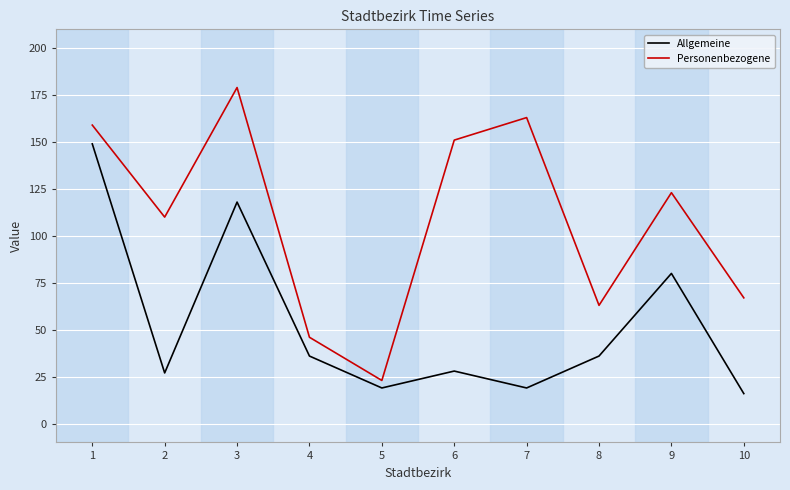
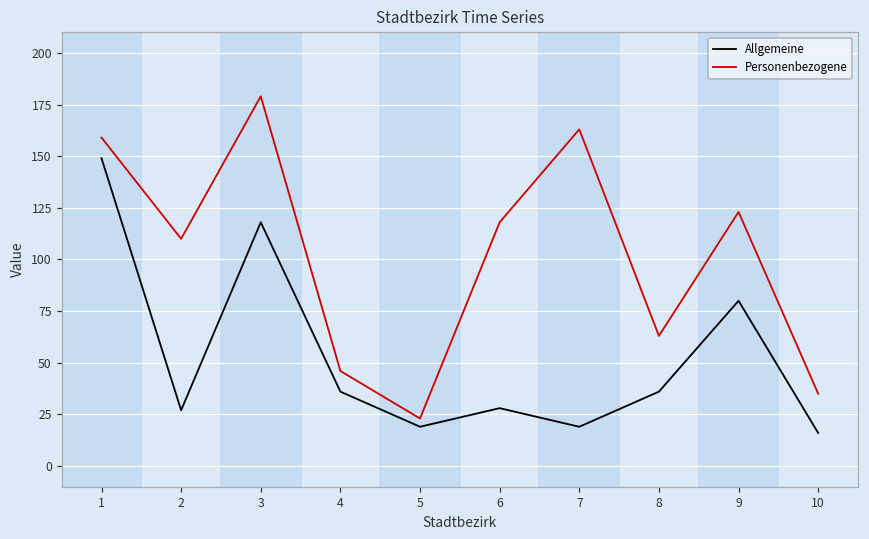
  {
    "Allgemeine": {
      "1": 149,
      "2": 27,
      "3": 118,
      "4": 36,
      "5": 19,
      "6": 28,
      "7": 19,
      "8": 36,
      "9": 80,
      "10": 16
    },
    "Personenbezogene": {
      "1": 159,
      "2": 110,
      "3": 179,
      "4": 46,
      "5": 23,
-     "6": 151,
+     "6": 118,
      "7": 163,
      "8": 63,
      "9": 123,
-     "10": 67
+     "10": 35
    }
  }
